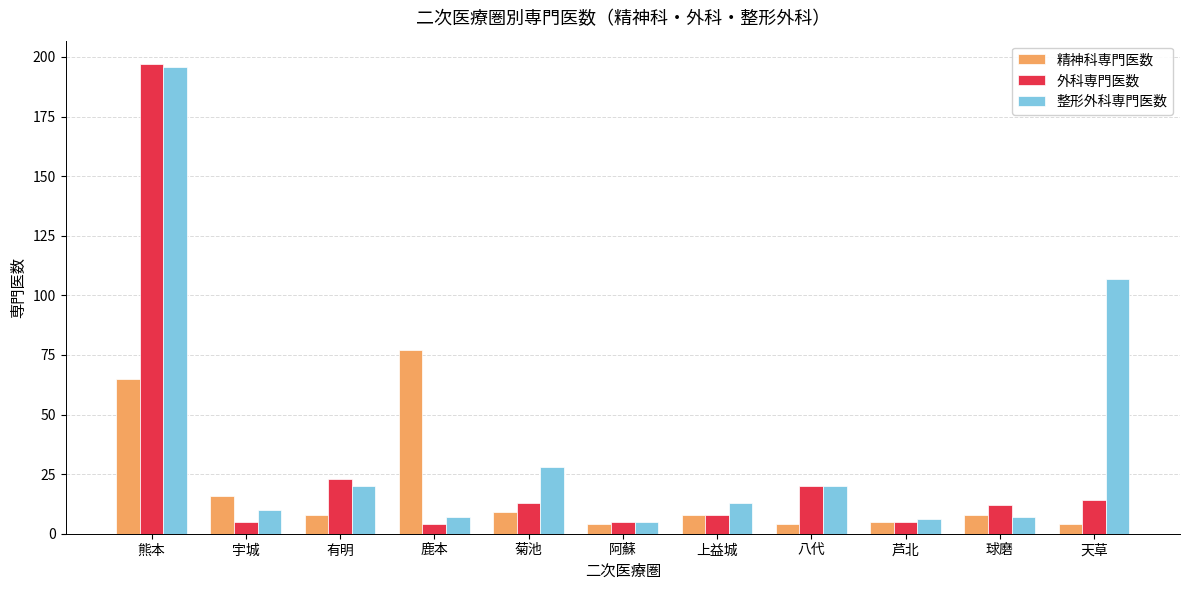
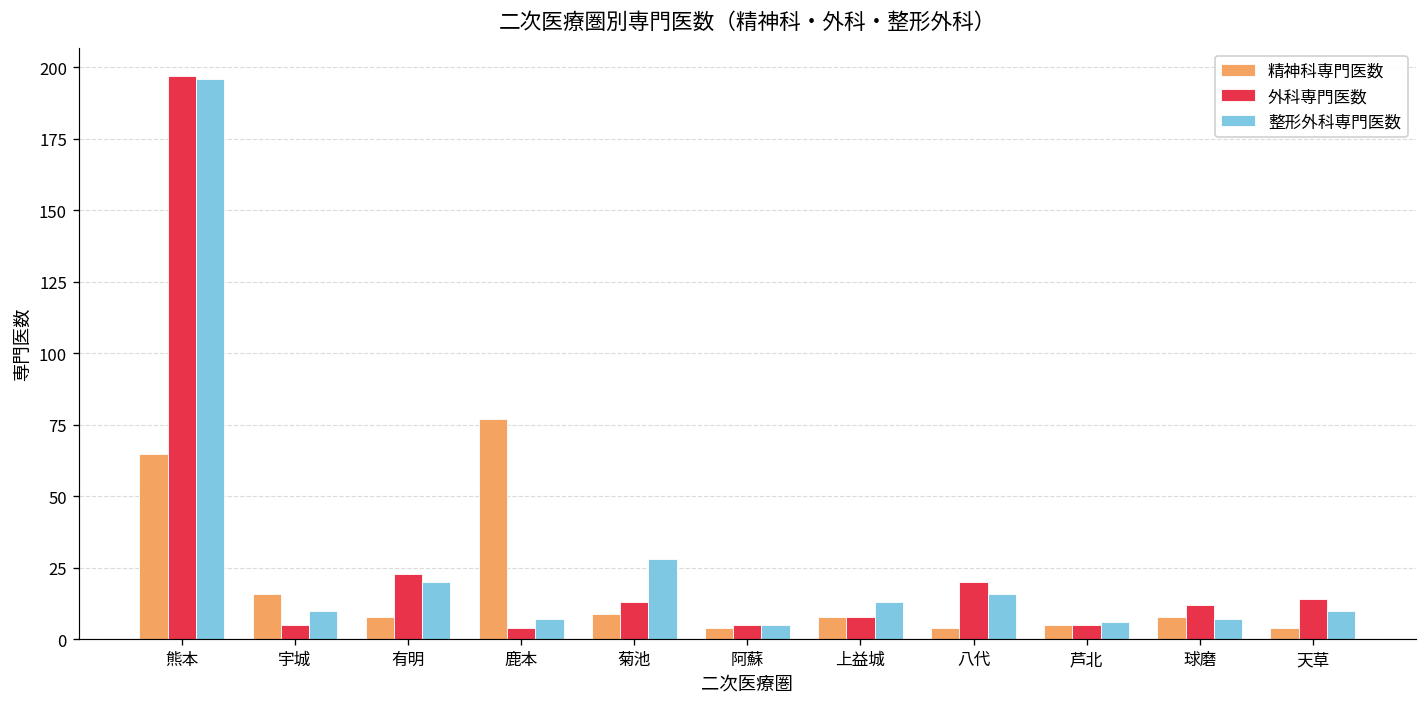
  {
    "精神科専門医数": {
      "熊本": 65,
      "宇城": 16,
      "有明": 8,
      "鹿本": 77,
      "菊池": 9,
      "阿蘇": 4,
      "上益城": 8,
      "八代": 4,
      "芦北": 5,
      "球磨": 8,
      "天草": 4
    },
    "外科専門医数": {
      "熊本": 197,
      "宇城": 5,
      "有明": 23,
      "鹿本": 4,
      "菊池": 13,
      "阿蘇": 5,
      "上益城": 8,
      "八代": 20,
      "芦北": 5,
      "球磨": 12,
      "天草": 14
    },
    "整形外科専門医数": {
      "熊本": 196,
      "宇城": 10,
      "有明": 20,
      "鹿本": 7,
      "菊池": 28,
      "阿蘇": 5,
      "上益城": 13,
-     "八代": 20,
+     "八代": 16,
      "芦北": 6,
      "球磨": 7,
-     "天草": 107
+     "天草": 10
    }
  }
